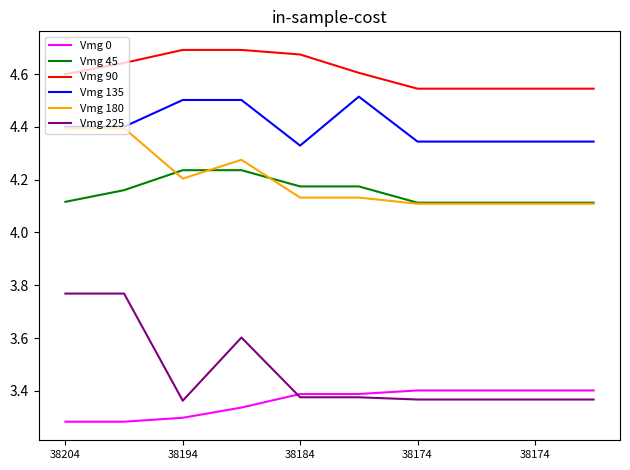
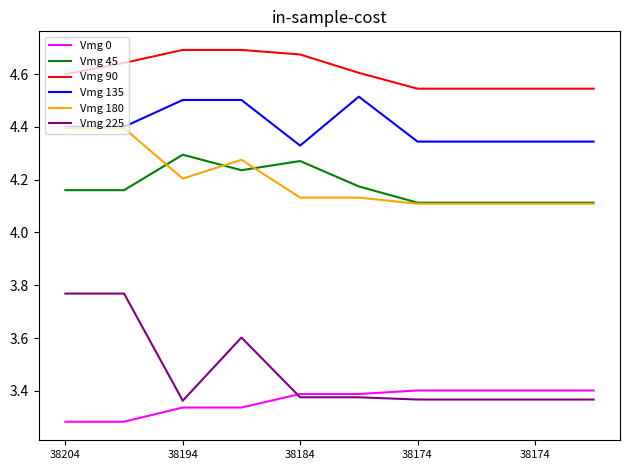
  {
    "Vmg 0": {
      "38204": 3.28,
-     "38194": 3.30,
+     "38194": 3.34,
      "38184": 3.39
    },
    "Vmg 45": {
-     "38204": 4.12,
-     "38194": 4.24,
-     "38184": 4.17
+     "38204": 4.16,
+     "38194": 4.29,
+     "38184": 4.27
    },
    "Vmg 90": {
      "38194": 4.69,
      "38184": 4.67
    },
    "Vmg 135": {
      "38194": 4.50,
      "38184": 4.33
    },
    "Vmg 180": {
      "38194": 4.20,
      "38184": 4.13
    },
    "Vmg 225": {
      "38204": 3.77,
      "38194": 3.36,
      "38184": 3.38
    }
  }
